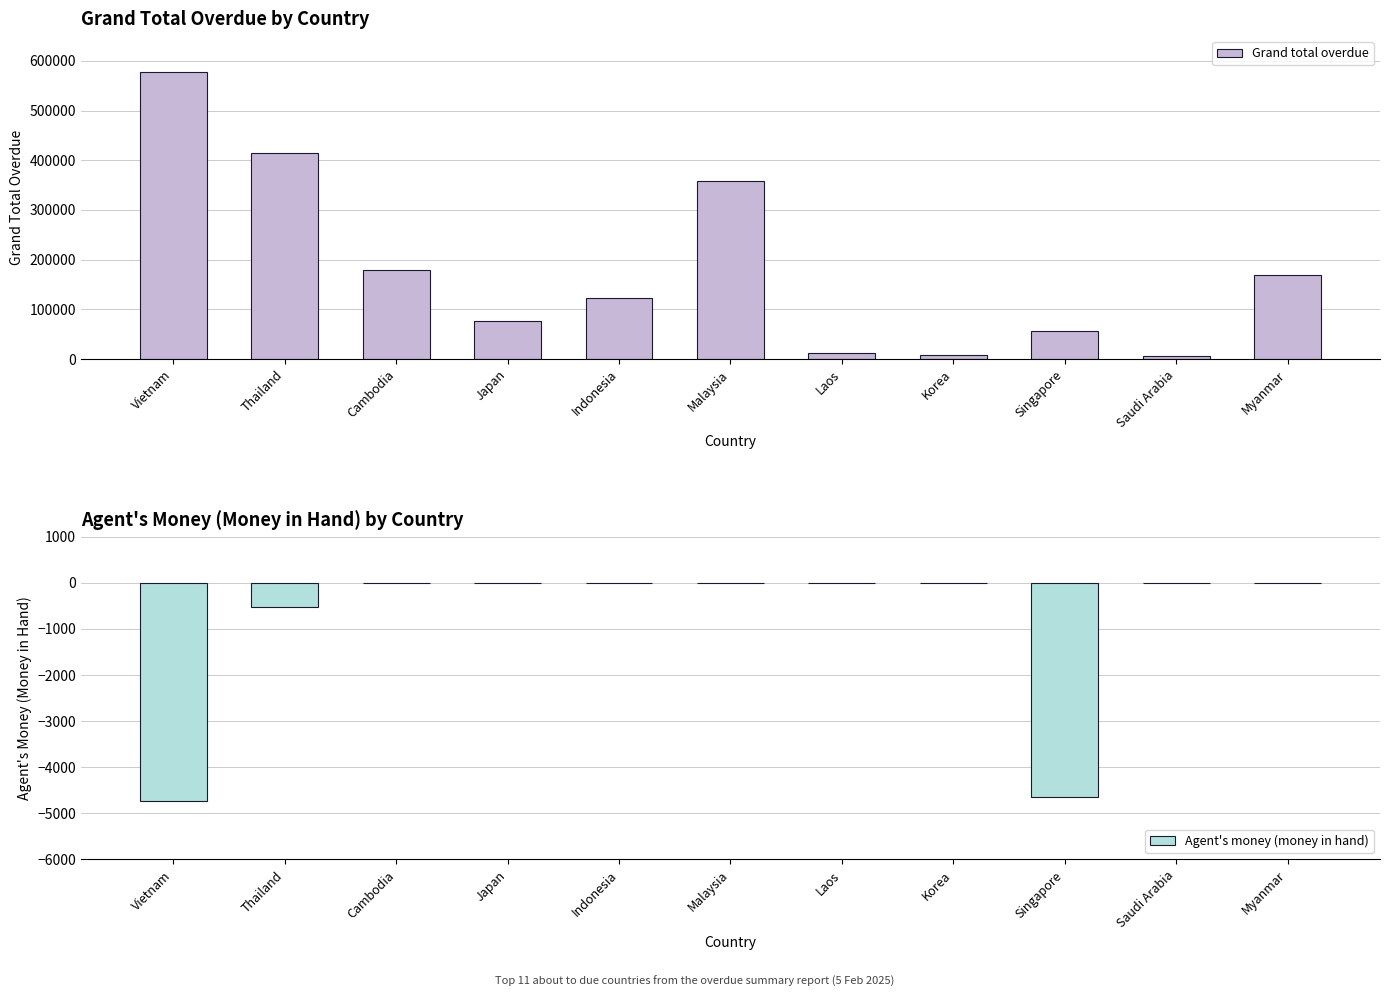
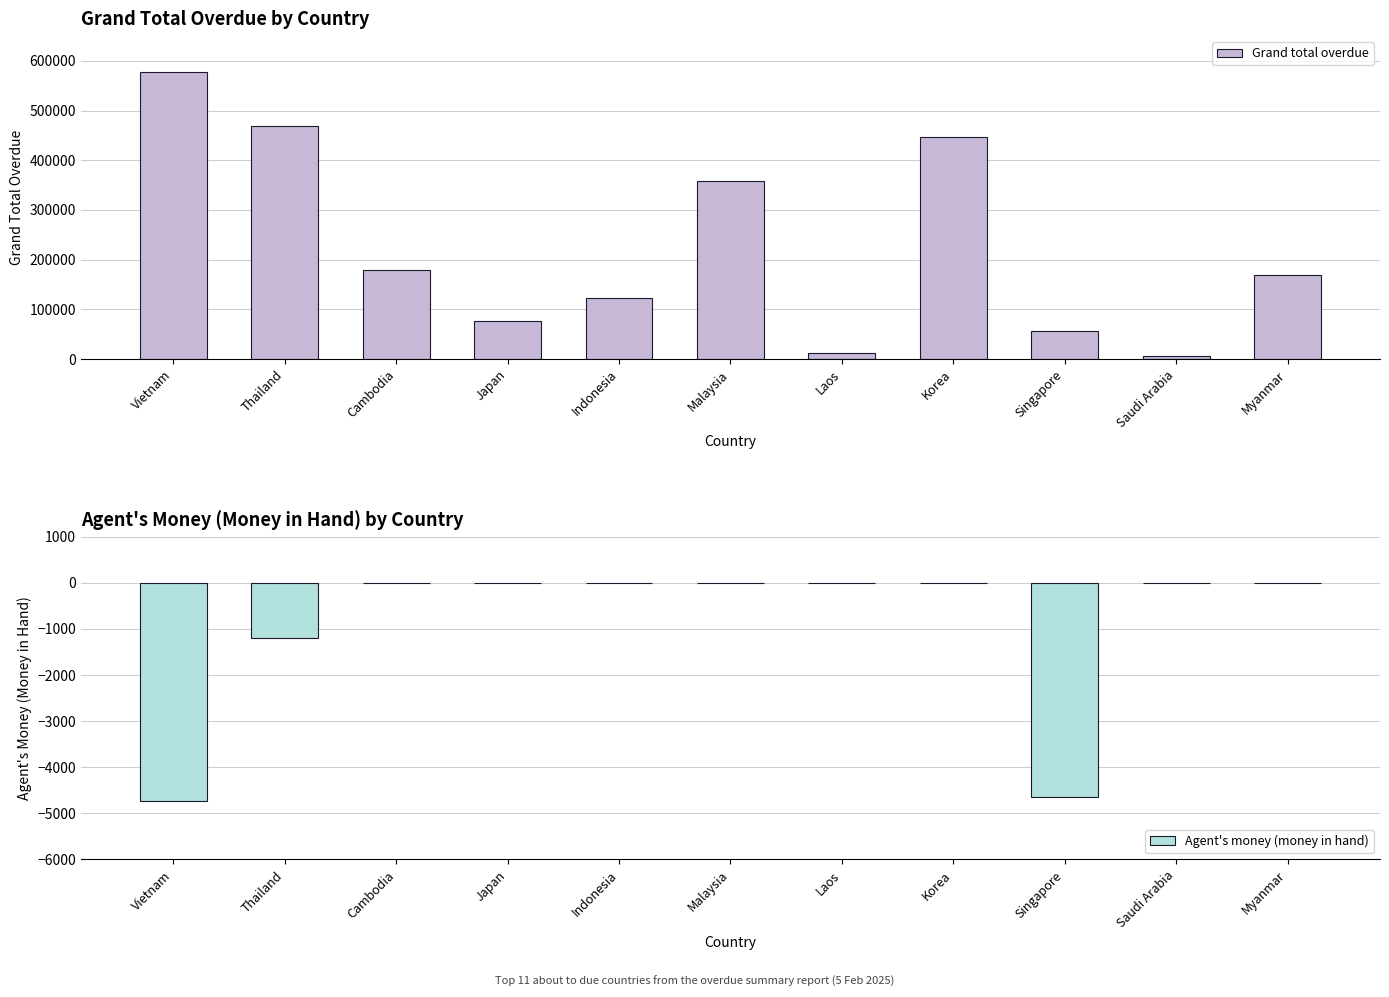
  {
    "Grand Total Overdue by Country": {
      "Vietnam": 580000,
-     "Thailand": 410000,
+     "Thailand": 470000,
      "Cambodia": 180000,
      "Japan": 80000,
      "Indonesia": 120000,
      "Malaysia": 360000,
      "Laos": 10000,
-     "Korea": 10000,
+     "Korea": 450000,
      "Singapore": 60000,
      "Saudi Arabia": 10000,
      "Myanmar": 170000
    },
    "Agent's Money (Money in Hand) by Country": {
      "Vietnam": -4700,
-     "Thailand": -500,
+     "Thailand": -1200,
      "Cambodia": 0,
      "Japan": 0,
      "Indonesia": 0,
      "Malaysia": 0,
      "Laos": 0,
      "Korea": 0,
      "Singapore": -4600,
      "Saudi Arabia": 0,
      "Myanmar": 0
    }
  }
